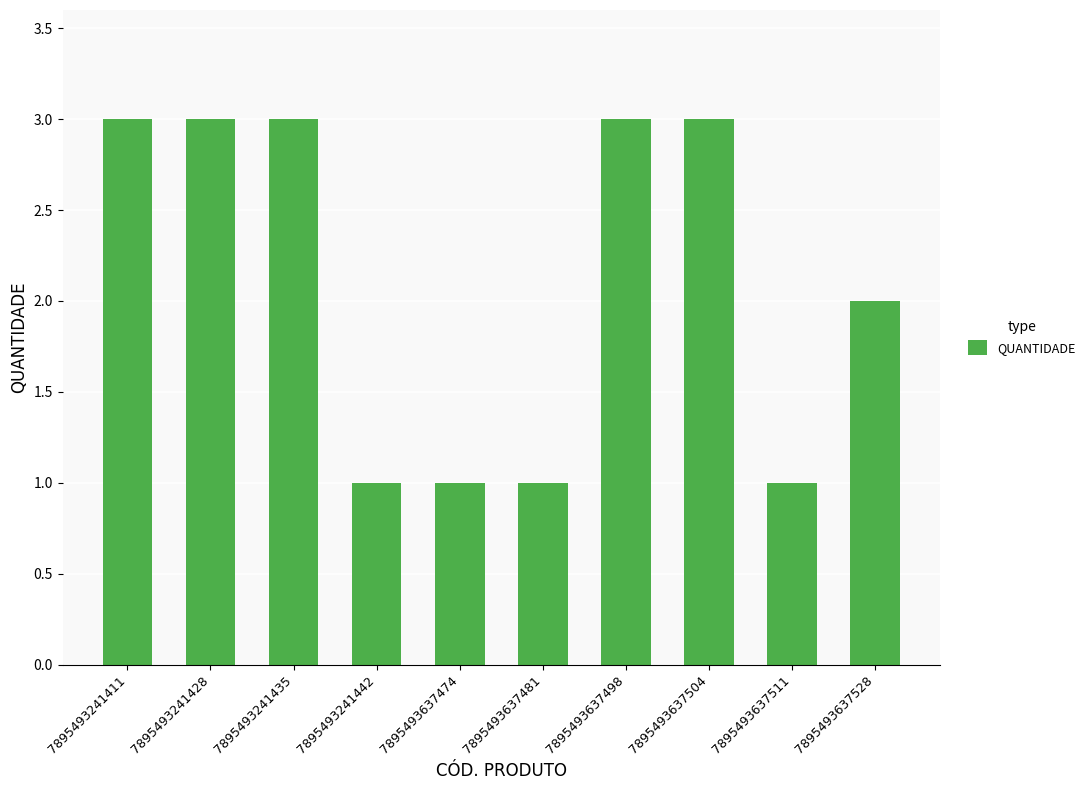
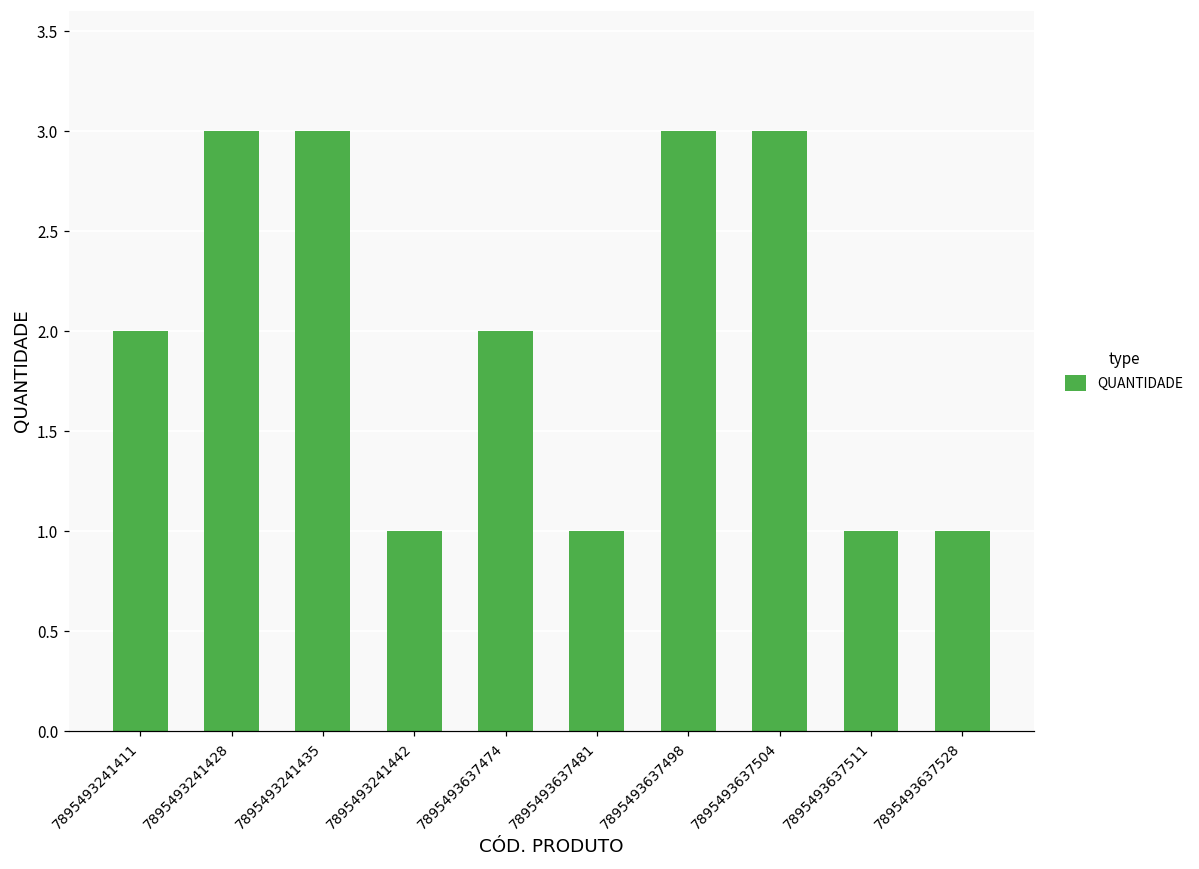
  {
-   "7895493241411": 3,
+   "7895493241411": 2,
    "7895493241428": 3,
    "7895493241435": 3,
    "7895493241442": 1,
-   "7895493637474": 1,
+   "7895493637474": 2,
    "7895493637481": 1,
    "7895493637498": 3,
    "7895493637504": 3,
    "7895493637511": 1,
-   "7895493637528": 2
+   "7895493637528": 1
  }
